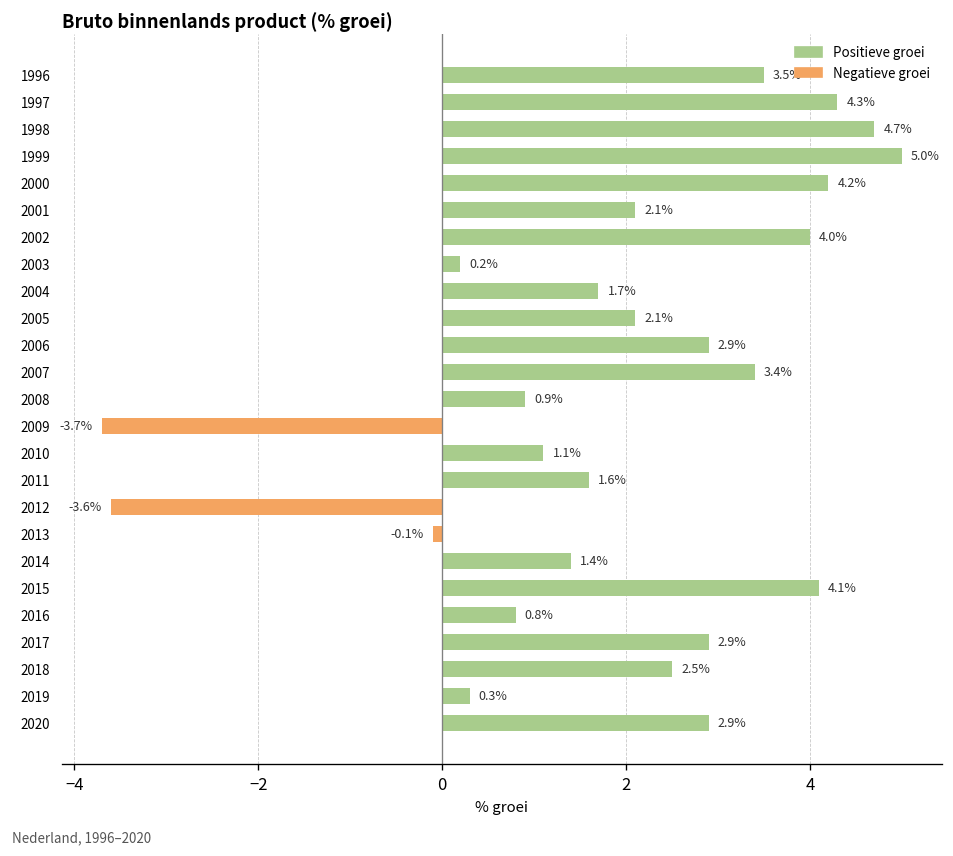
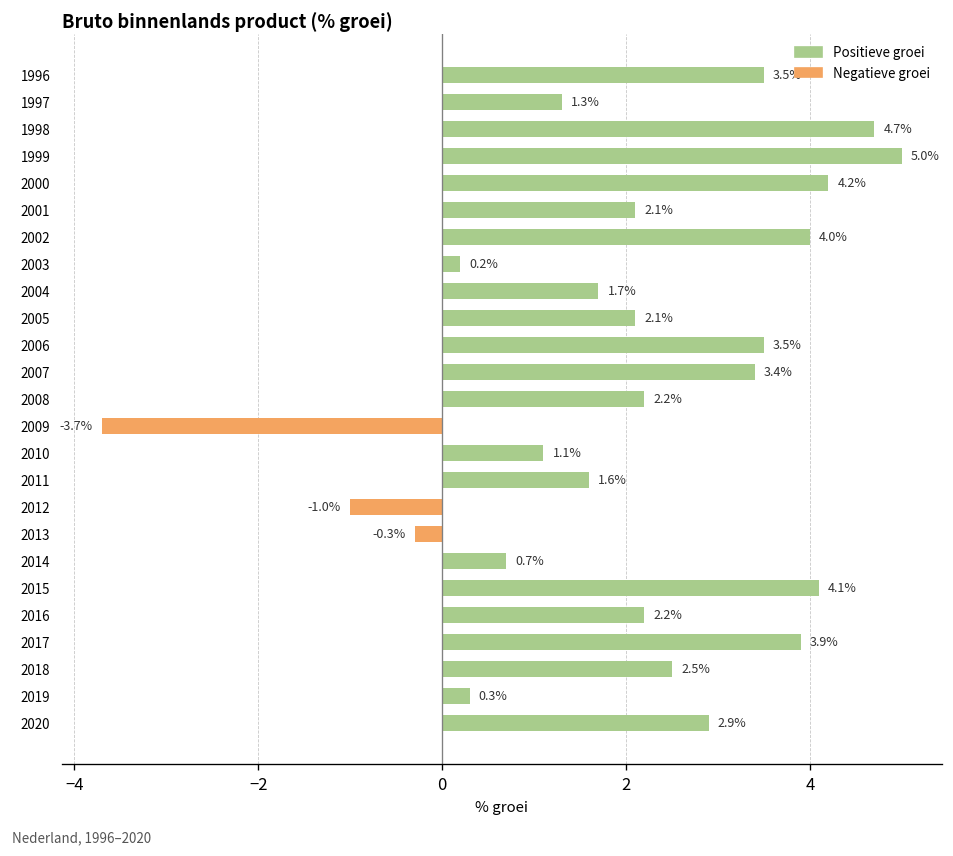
  {
    "1996": "3.5%",
-   "1997": "4.3%",
+   "1997": "1.3%",
    "1998": "4.7%",
    "1999": "5.0%",
    "2000": "4.2%",
    "2001": "2.1%",
    "2002": "4.0%",
    "2003": "0.2%",
    "2004": "1.7%",
    "2005": "2.1%",
-   "2006": "2.9%",
+   "2006": "3.5%",
    "2007": "3.4%",
-   "2008": "0.9%",
+   "2008": "2.2%",
    "2009": "-3.7%",
    "2010": "1.1%",
    "2011": "1.6%",
-   "2012": "-3.6%",
-   "2013": "-0.1%",
-   "2014": "1.4%",
+   "2012": "-1.0%",
+   "2013": "-0.3%",
+   "2014": "0.7%",
    "2015": "4.1%",
-   "2016": "0.8%",
-   "2017": "2.9%",
+   "2016": "2.2%",
+   "2017": "3.9%",
    "2018": "2.5%",
    "2019": "0.3%",
    "2020": "2.9%"
  }
